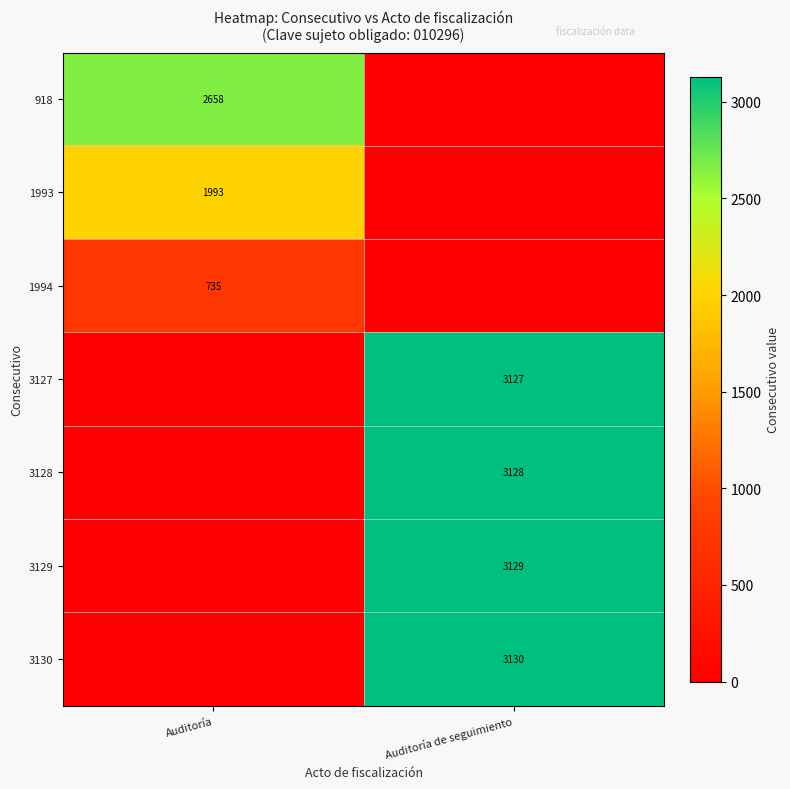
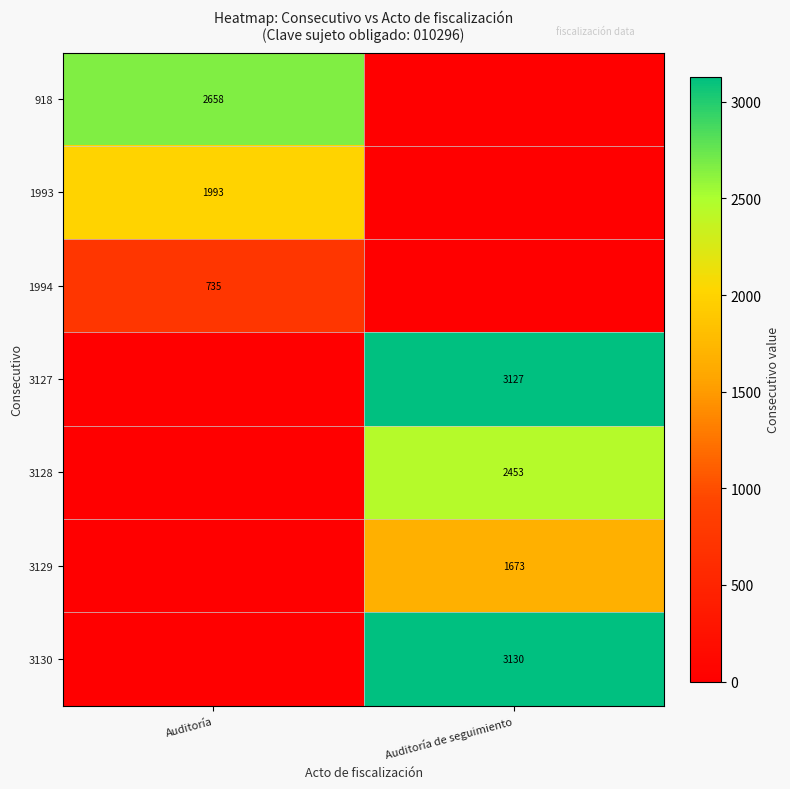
  {
    "918": {
      "Auditoría": 2658
    },
    "1993": {
      "Auditoría": 1993
    },
    "1994": {
      "Auditoría": 735
    },
    "3127": {
      "Auditoría de seguimiento": 3127
    },
    "3128": {
-     "Auditoría de seguimiento": 3128
+     "Auditoría de seguimiento": 2453
    },
    "3129": {
-     "Auditoría de seguimiento": 3129
+     "Auditoría de seguimiento": 1673
    },
    "3130": {
      "Auditoría de seguimiento": 3130
    }
  }
